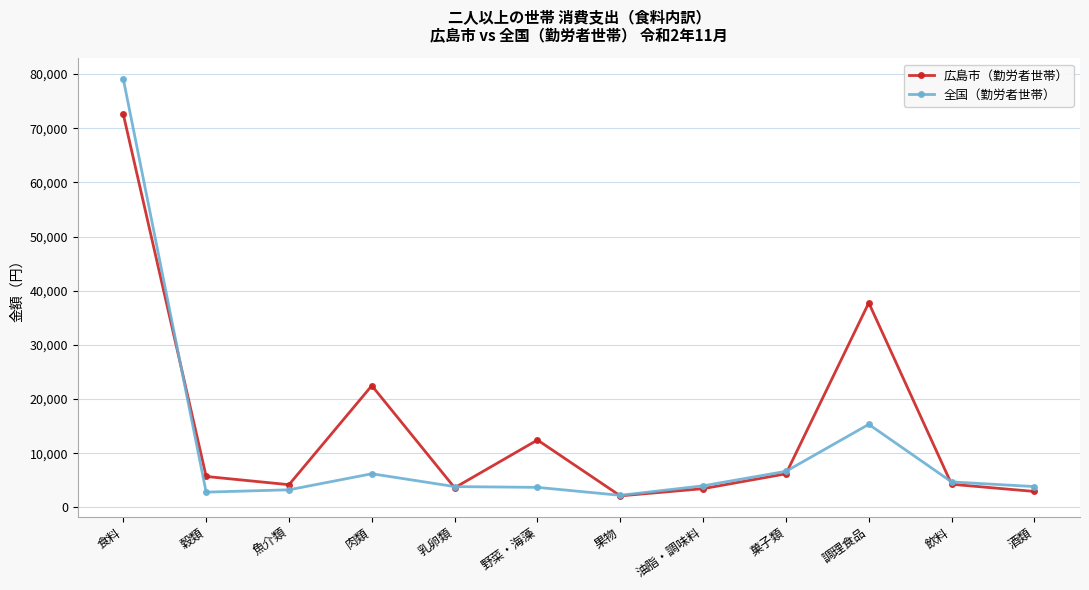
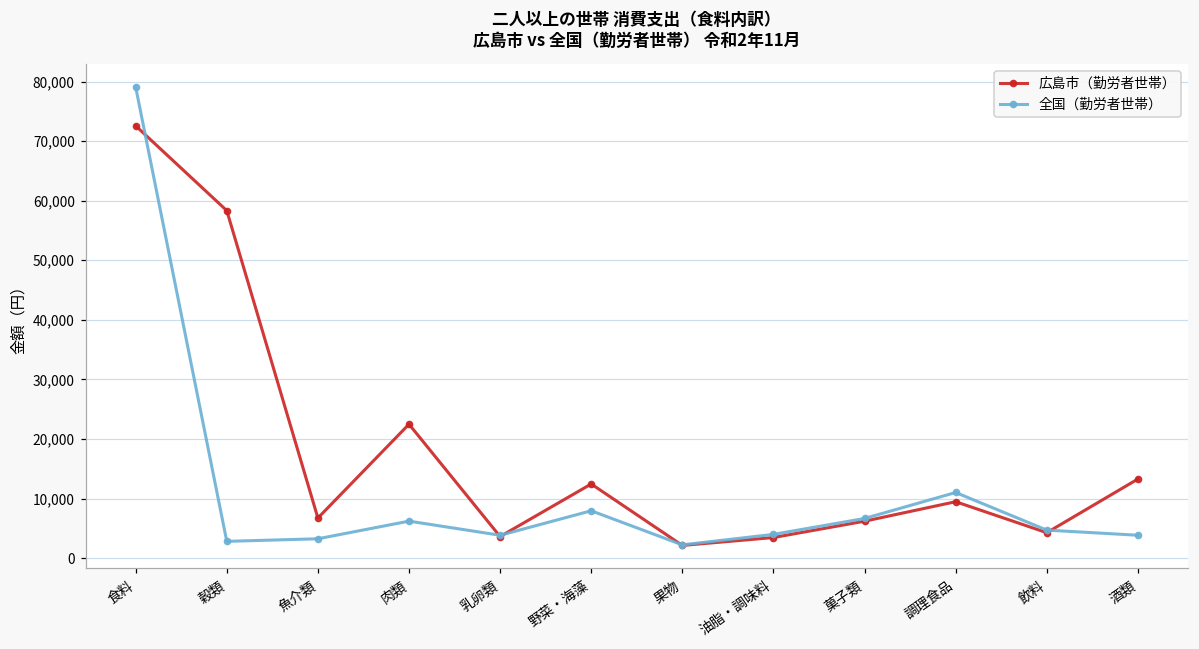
  {
    "広島市（勤労者世帯）": {
      "食料": "73,000",
-     "穀類": "6,000",
-     "魚介類": "4,000",
+     "穀類": "58,000",
+     "魚介類": "7,000",
      "肉類": "22,000",
      "野菜・海藻": "12,000",
      "油脂・調味料": "3,000",
-     "調理食品": "38,000",
-     "酒類": "3,000"
+     "調理食品": "9,000",
+     "酒類": "13,000"
    },
    "全国（勤労者世帯）": {
      "食料": "79,000",
      "穀類": "3,000",
      "魚介類": "3,000",
      "肉類": "6,000",
-     "野菜・海藻": "4,000",
+     "野菜・海藻": "8,000",
      "油脂・調味料": "4,000",
-     "調理食品": "15,000",
+     "調理食品": "11,000",
      "酒類": "4,000"
    }
  }
